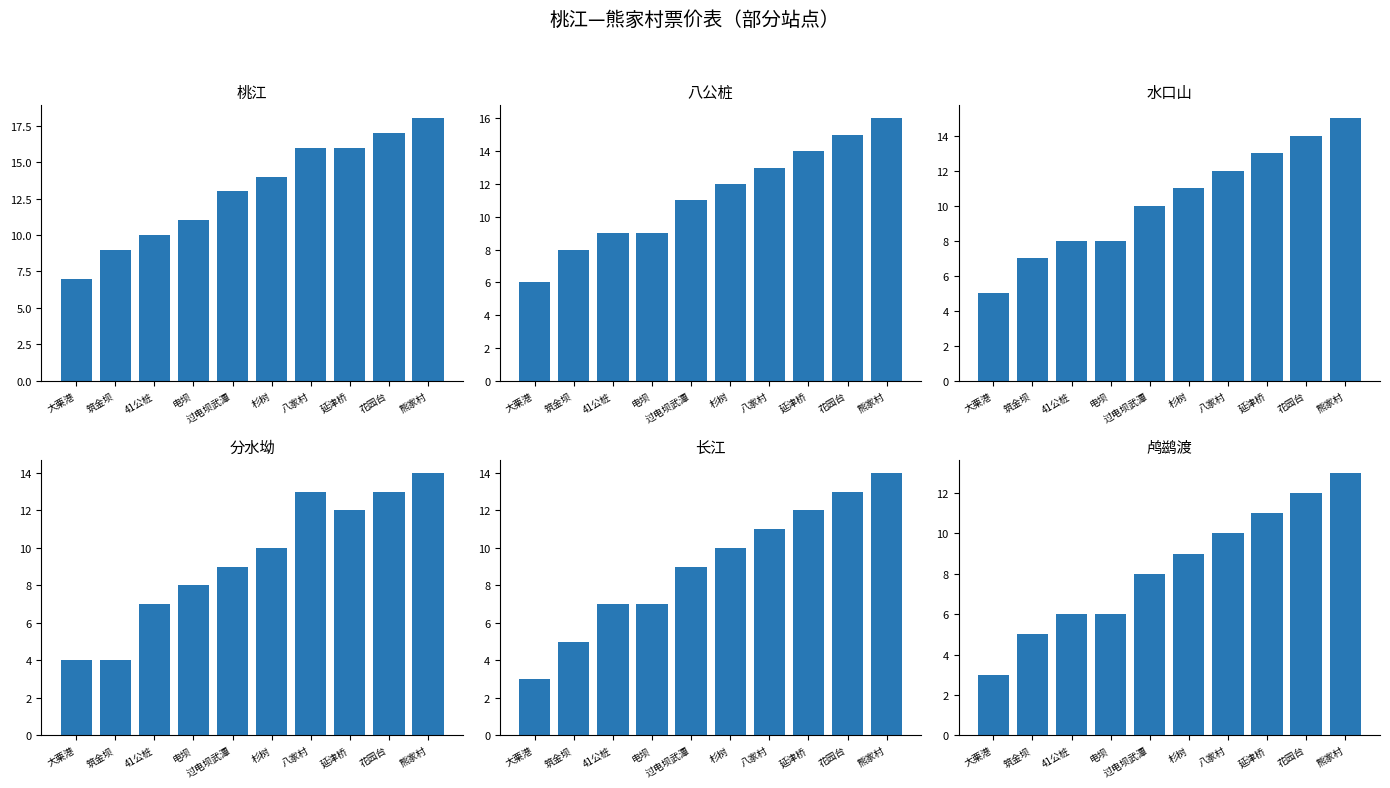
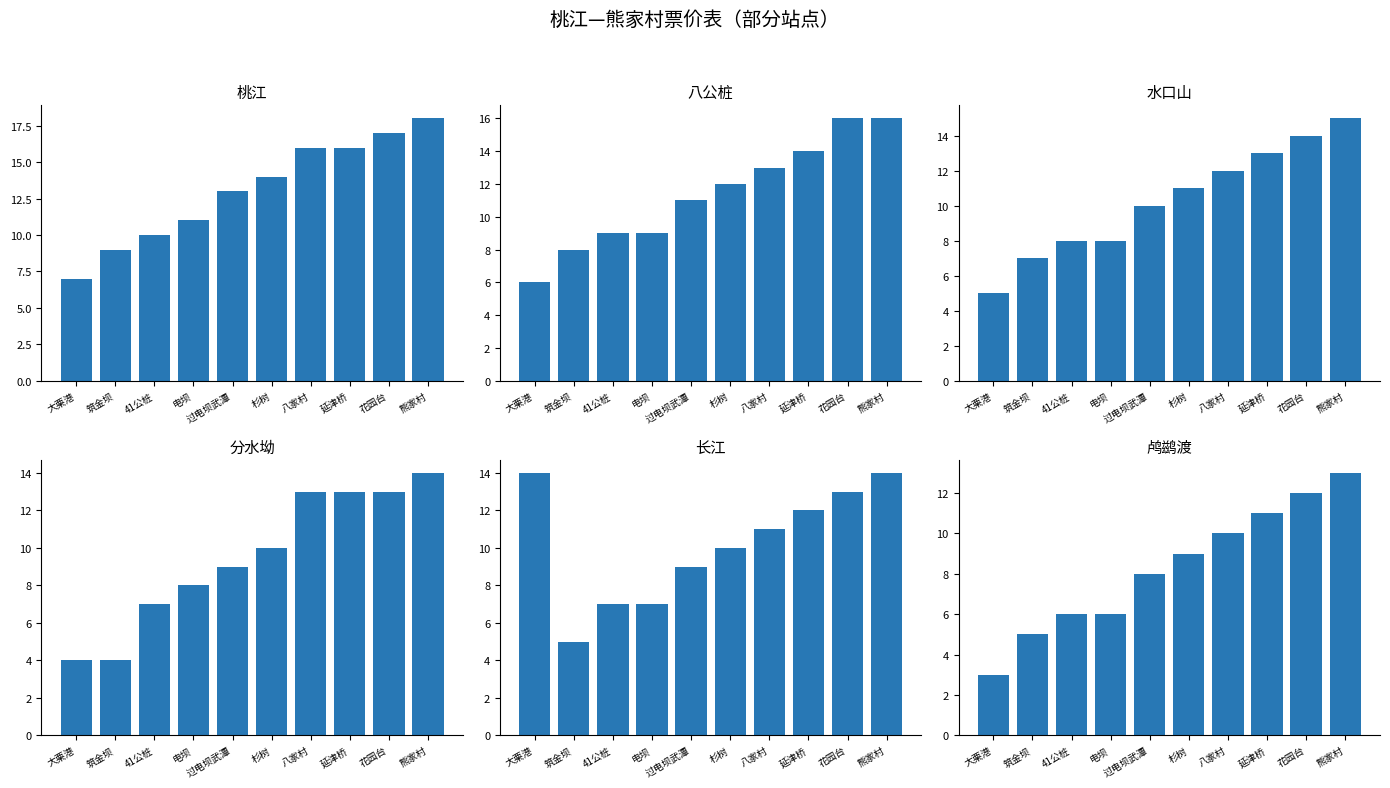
  {
    "桃江": {
      "大栗港": 7.0,
      "筑金坝": 9.0,
      "41公桩": 10.0,
      "电坝": 11.0,
      "过电坝武潭": 13.0,
      "杉树": 14.0,
      "八家村": 16.0,
      "延津桥": 16.0,
      "花园台": 17.0,
      "熊家村": 18.0
    },
    "八公桩": {
      "大栗港": 6,
      "筑金坝": 8,
      "41公桩": 9,
      "电坝": 9,
      "过电坝武潭": 11,
      "杉树": 12,
      "八家村": 13,
      "延津桥": 14,
-     "花园台": 15,
+     "花园台": 16,
      "熊家村": 16
    },
    "水口山": {
      "大栗港": 5.0,
      "筑金坝": 7.0,
      "41公桩": 8.0,
      "电坝": 8.0,
      "过电坝武潭": 10.0,
      "杉树": 11.0,
      "八家村": 12.0,
      "延津桥": 13.0,
      "花园台": 14.0,
      "熊家村": 15.0
    },
    "分水坳": {
      "大栗港": 4,
      "筑金坝": 4,
      "41公桩": 7,
      "电坝": 8,
      "过电坝武潭": 9,
      "杉树": 10,
      "八家村": 13,
-     "延津桥": 12,
+     "延津桥": 13,
      "花园台": 13,
      "熊家村": 14
    },
    "长江": {
-     "大栗港": 3,
+     "大栗港": 14,
      "筑金坝": 5,
      "41公桩": 7,
      "电坝": 7,
      "过电坝武潭": 9,
      "杉树": 10,
      "八家村": 11,
      "延津桥": 12,
      "花园台": 13,
      "熊家村": 14
    },
    "鸬鹚渡": {
      "大栗港": 3.0,
      "筑金坝": 5.0,
      "41公桩": 6.0,
      "电坝": 6.0,
      "过电坝武潭": 8.0,
      "杉树": 9.0,
      "八家村": 10.0,
      "延津桥": 11.0,
      "花园台": 12.0,
      "熊家村": 13.0
    }
  }
